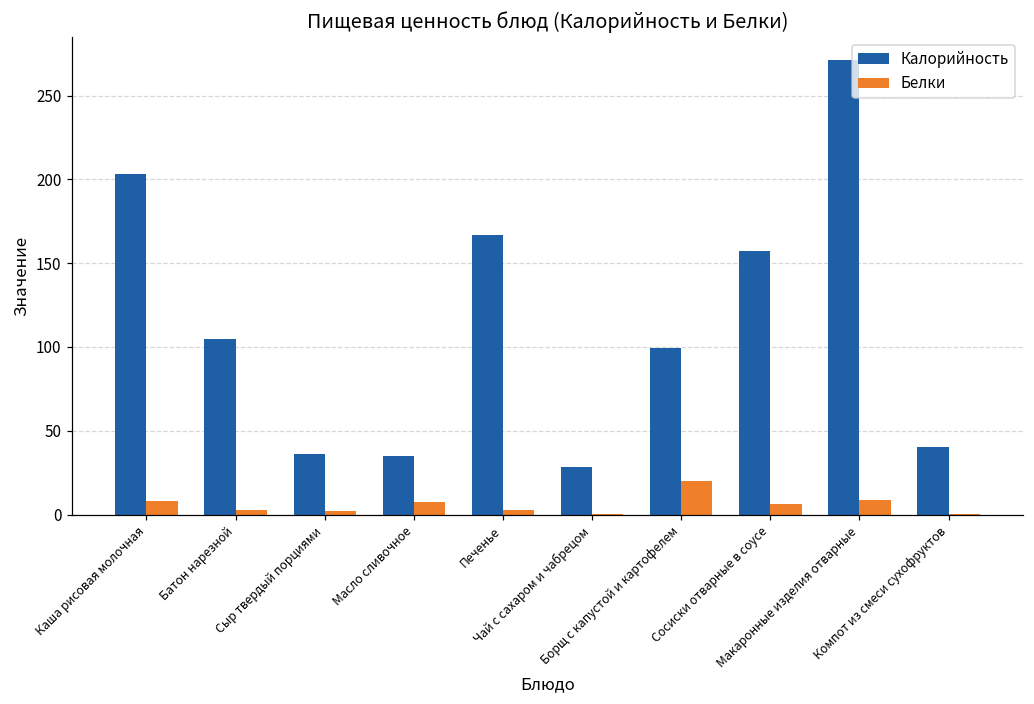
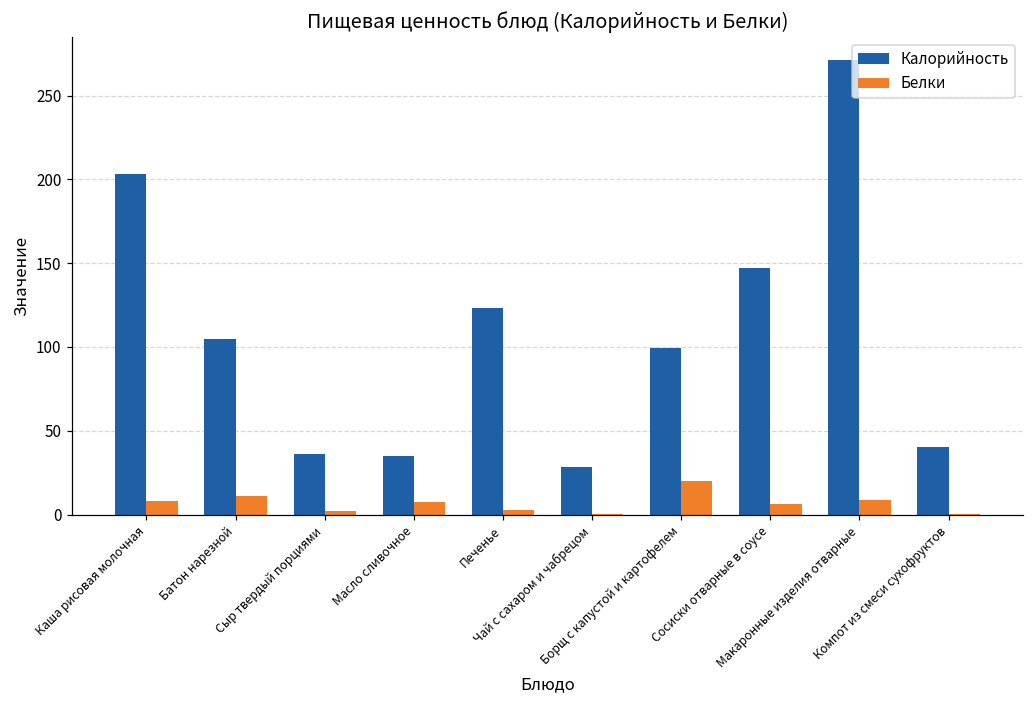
  {
    "Калорийность": {
      "Каша рисовая молочная": 203,
      "Батон нарезной": 105,
      "Сыр твердый порциями": 36,
      "Масло сливочное": 35,
-     "Печенье": 167,
+     "Печенье": 124,
      "Чай с сахаром и чабрецом": 28,
      "Борщ с капустой и картофелем": 99,
-     "Сосиски отварные в соусе": 157,
+     "Сосиски отварные в соусе": 147,
      "Макаронные изделия отварные": 271,
      "Компот из смеси сухофруктов": 40
    },
    "Белки": {
      "Каша рисовая молочная": 8,
-     "Батон нарезной": 3,
+     "Батон нарезной": 11,
      "Сыр твердый порциями": 2,
      "Масло сливочное": 7,
      "Печенье": 3,
      "Борщ с капустой и картофелем": 20,
      "Сосиски отварные в соусе": 6,
      "Макаронные изделия отварные": 9
    }
  }
